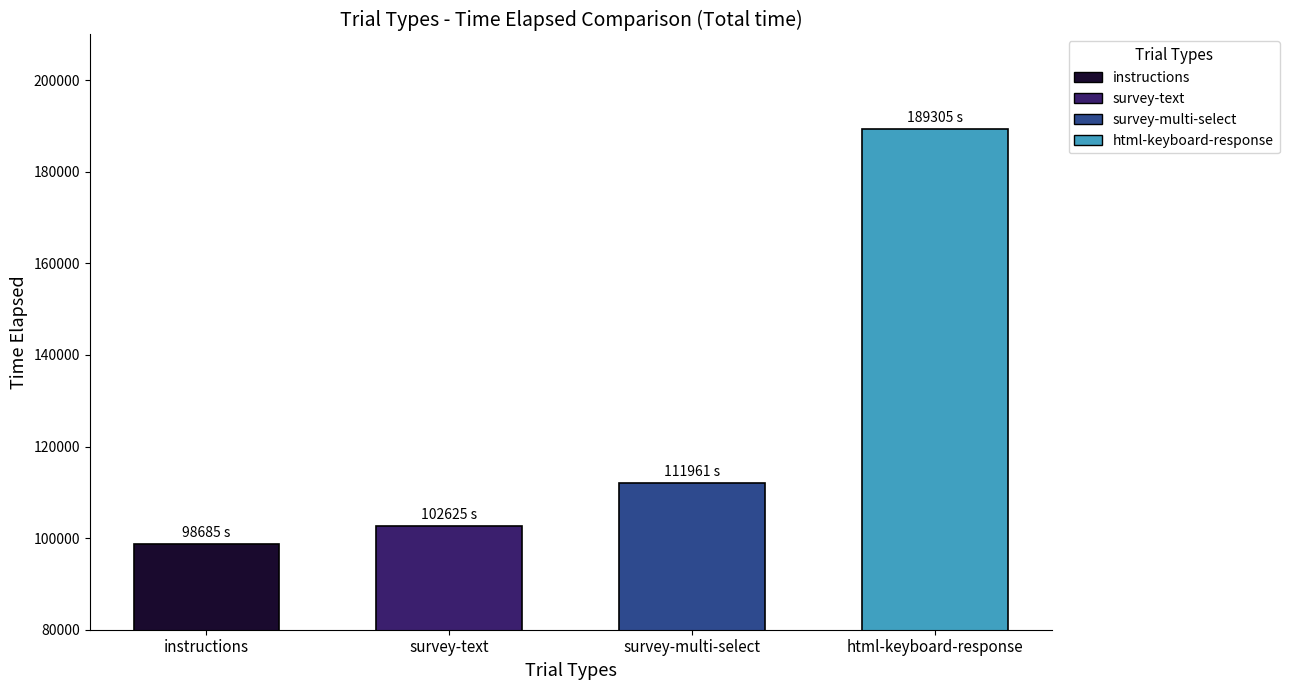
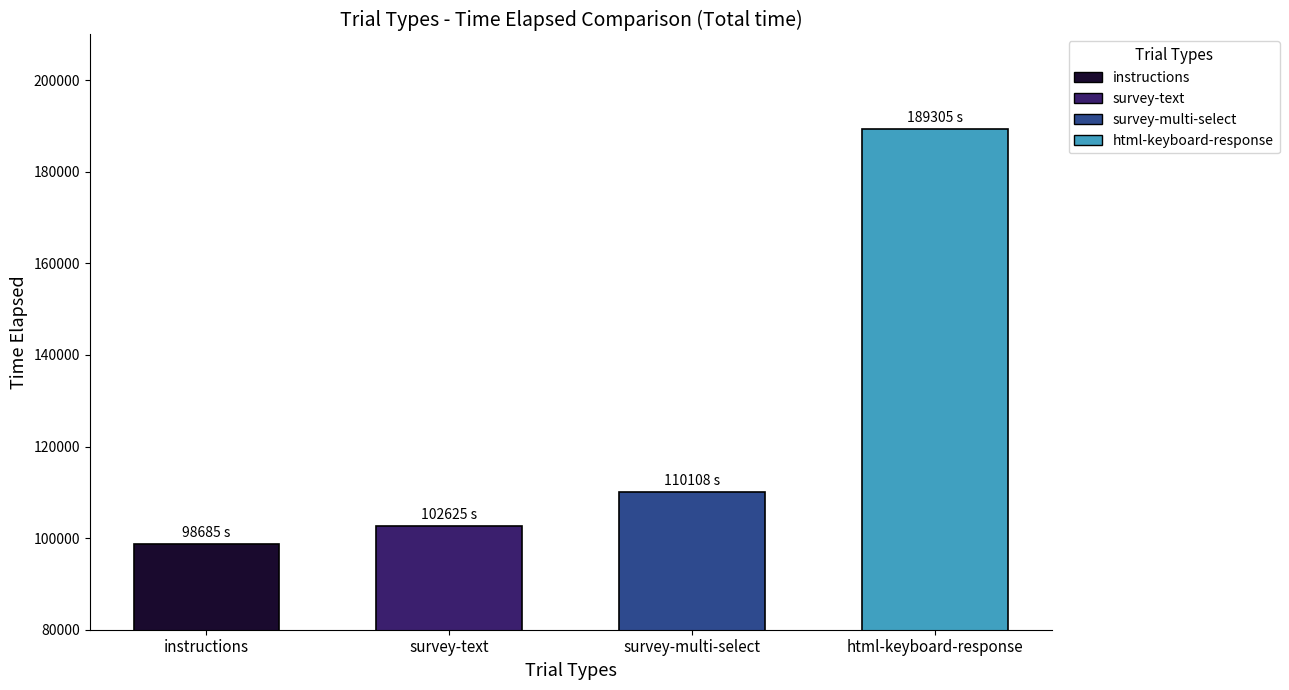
  {
    "instructions": 98685,
    "survey-text": 102625,
-   "survey-multi-select": 111961,
+   "survey-multi-select": 110108,
    "html-keyboard-response": 189305
  }
